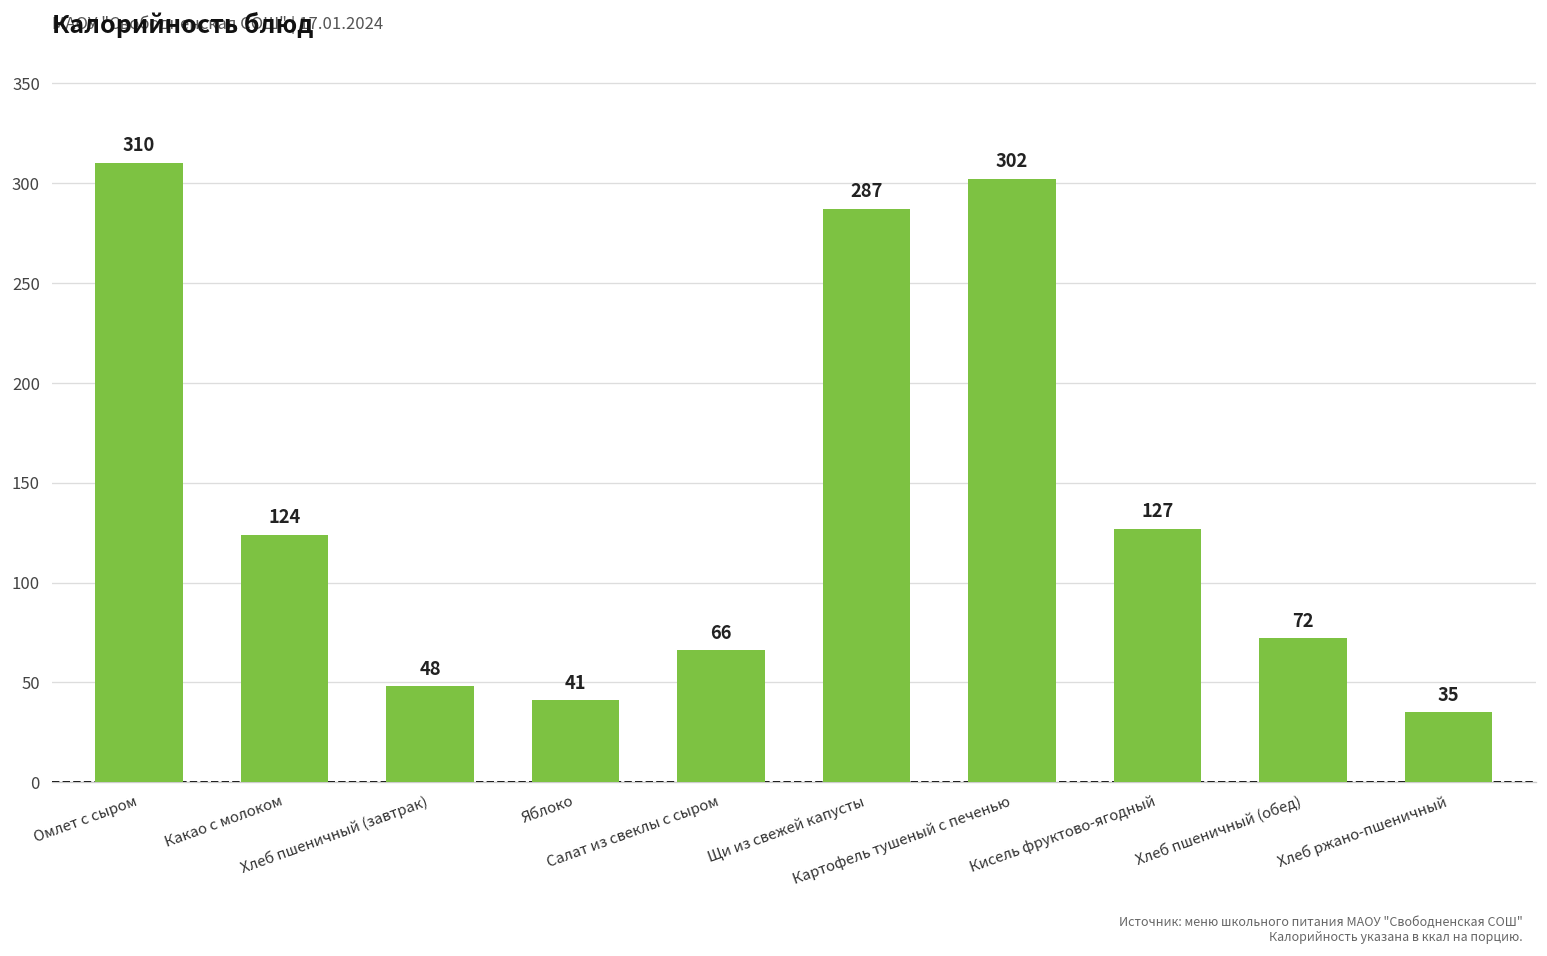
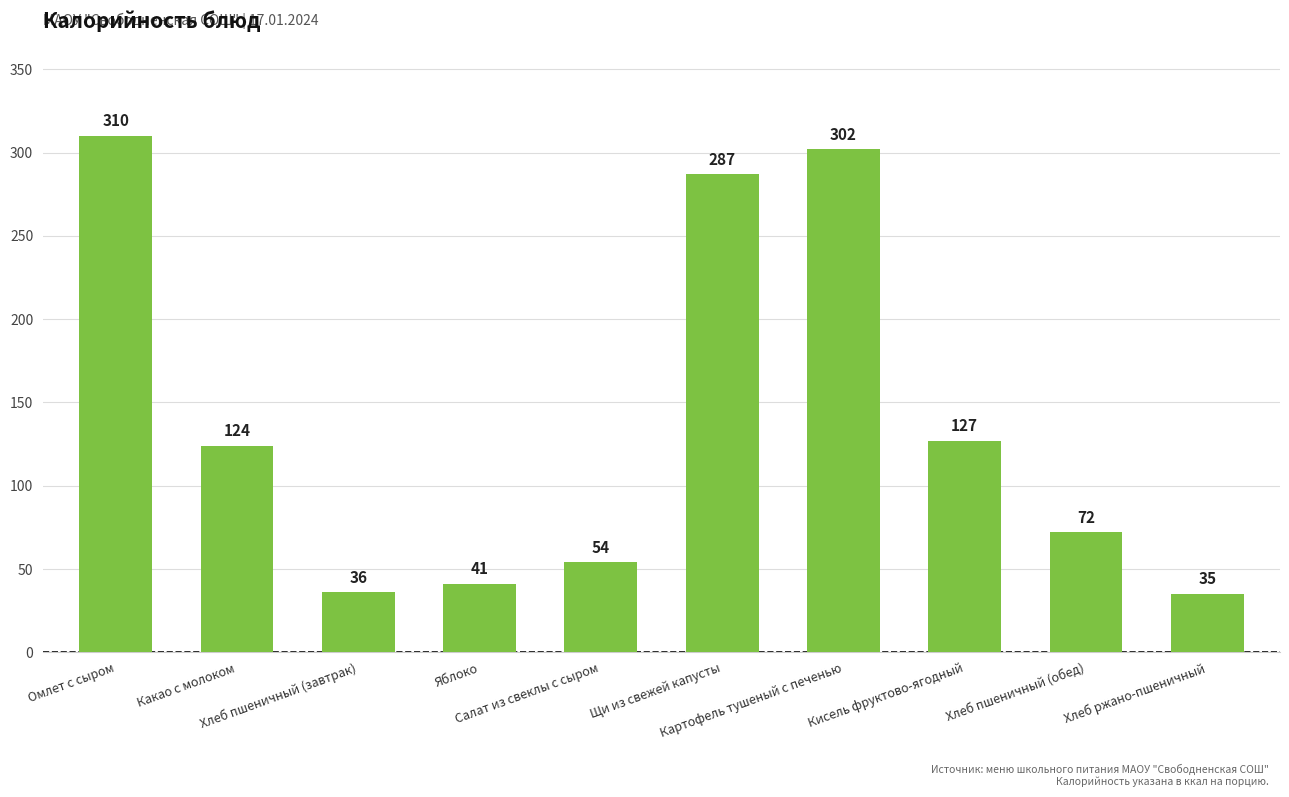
  {
    "Омлет с сыром": 310,
    "Какао с молоком": 124,
-   "Хлеб пшеничный (завтрак)": 48,
+   "Хлеб пшеничный (завтрак)": 36,
    "Яблоко": 41,
-   "Салат из свеклы с сыром": 66,
+   "Салат из свеклы с сыром": 54,
    "Щи из свежей капусты": 287,
    "Картофель тушеный с печенью": 302,
    "Кисель фруктово-ягодный": 127,
    "Хлеб пшеничный (обед)": 72,
    "Хлеб ржано-пшеничный": 35
  }
